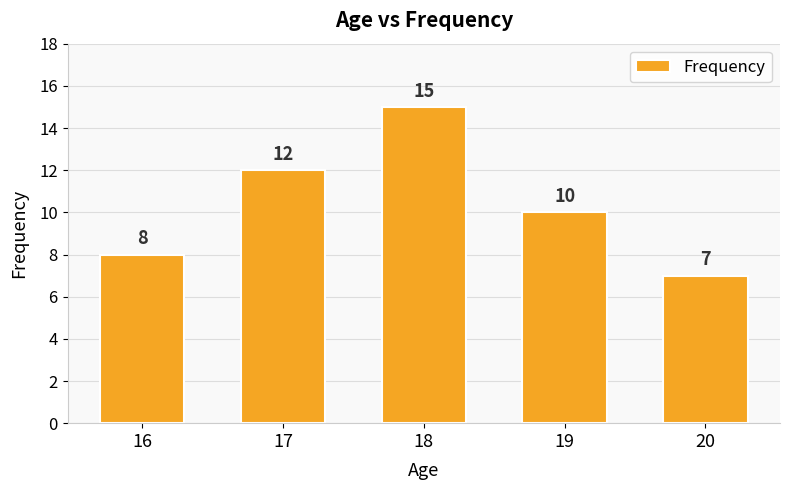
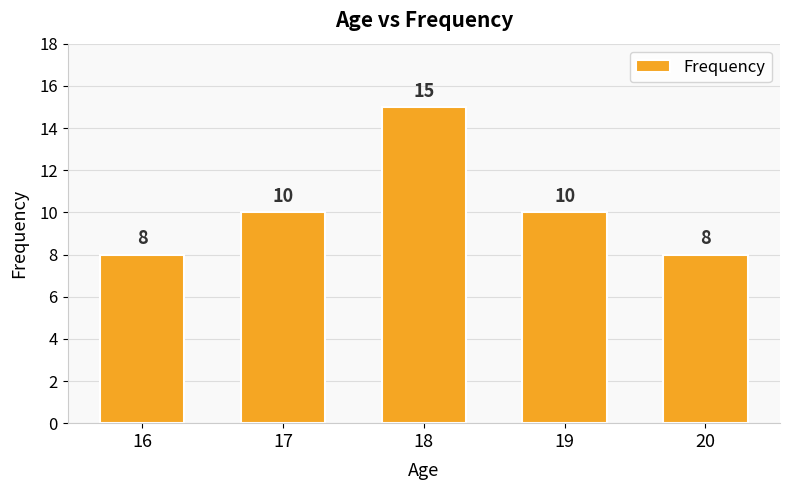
  {
    "16": 8,
-   "17": 12,
+   "17": 10,
    "18": 15,
    "19": 10,
-   "20": 7
+   "20": 8
  }
